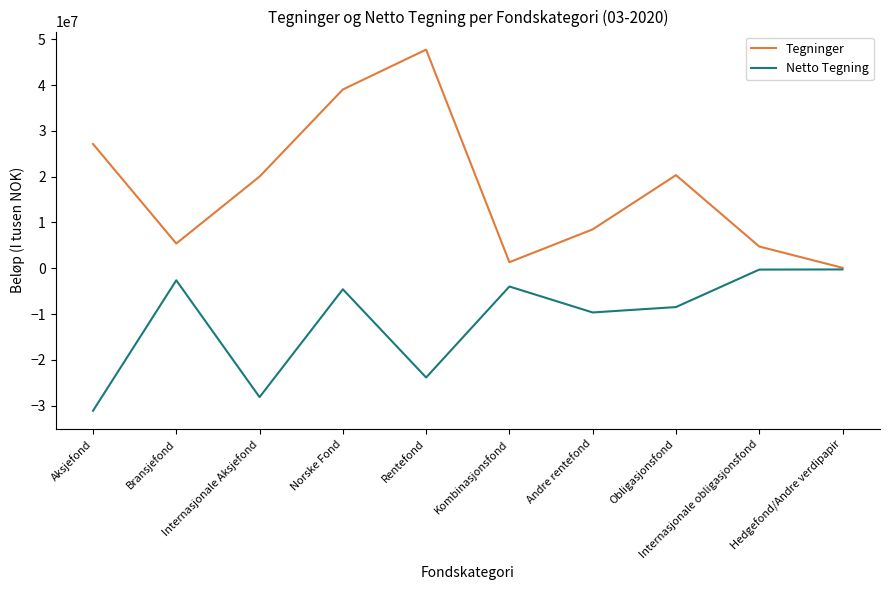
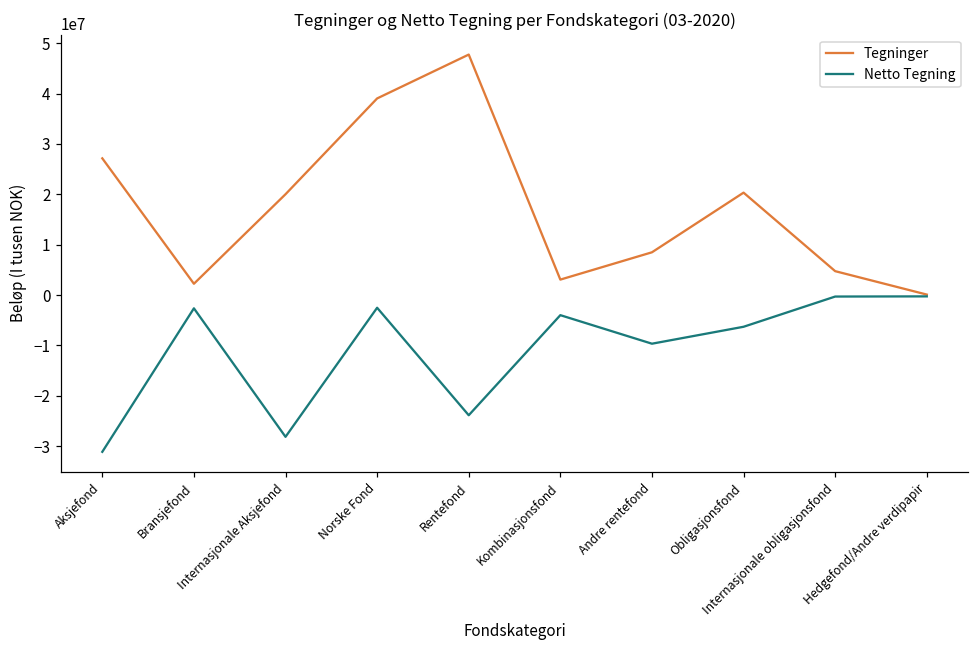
  {
    "Tegninger": {
      "Aksjefond": 27000000,
-     "Bransjefond": 5000000,
+     "Bransjefond": 2000000,
      "Internasjonale Aksjefond": 20000000,
      "Norske Fond": 39000000,
      "Rentefond": 48000000,
-     "Kombinasjonsfond": 1000000,
+     "Kombinasjonsfond": 3000000,
      "Andre rentefond": 8000000,
      "Obligasjonsfond": 20000000,
      "Internasjonale obligasjonsfond": 5000000
    },
    "Netto Tegning": {
      "Aksjefond": -31000000,
      "Bransjefond": -3000000,
      "Internasjonale Aksjefond": -28000000,
-     "Norske Fond": -5000000,
+     "Norske Fond": -3000000,
      "Rentefond": -24000000,
      "Kombinasjonsfond": -4000000,
      "Andre rentefond": -10000000,
-     "Obligasjonsfond": -8000000,
+     "Obligasjonsfond": -6000000,
      "Internasjonale obligasjonsfond": 0
    }
  }
